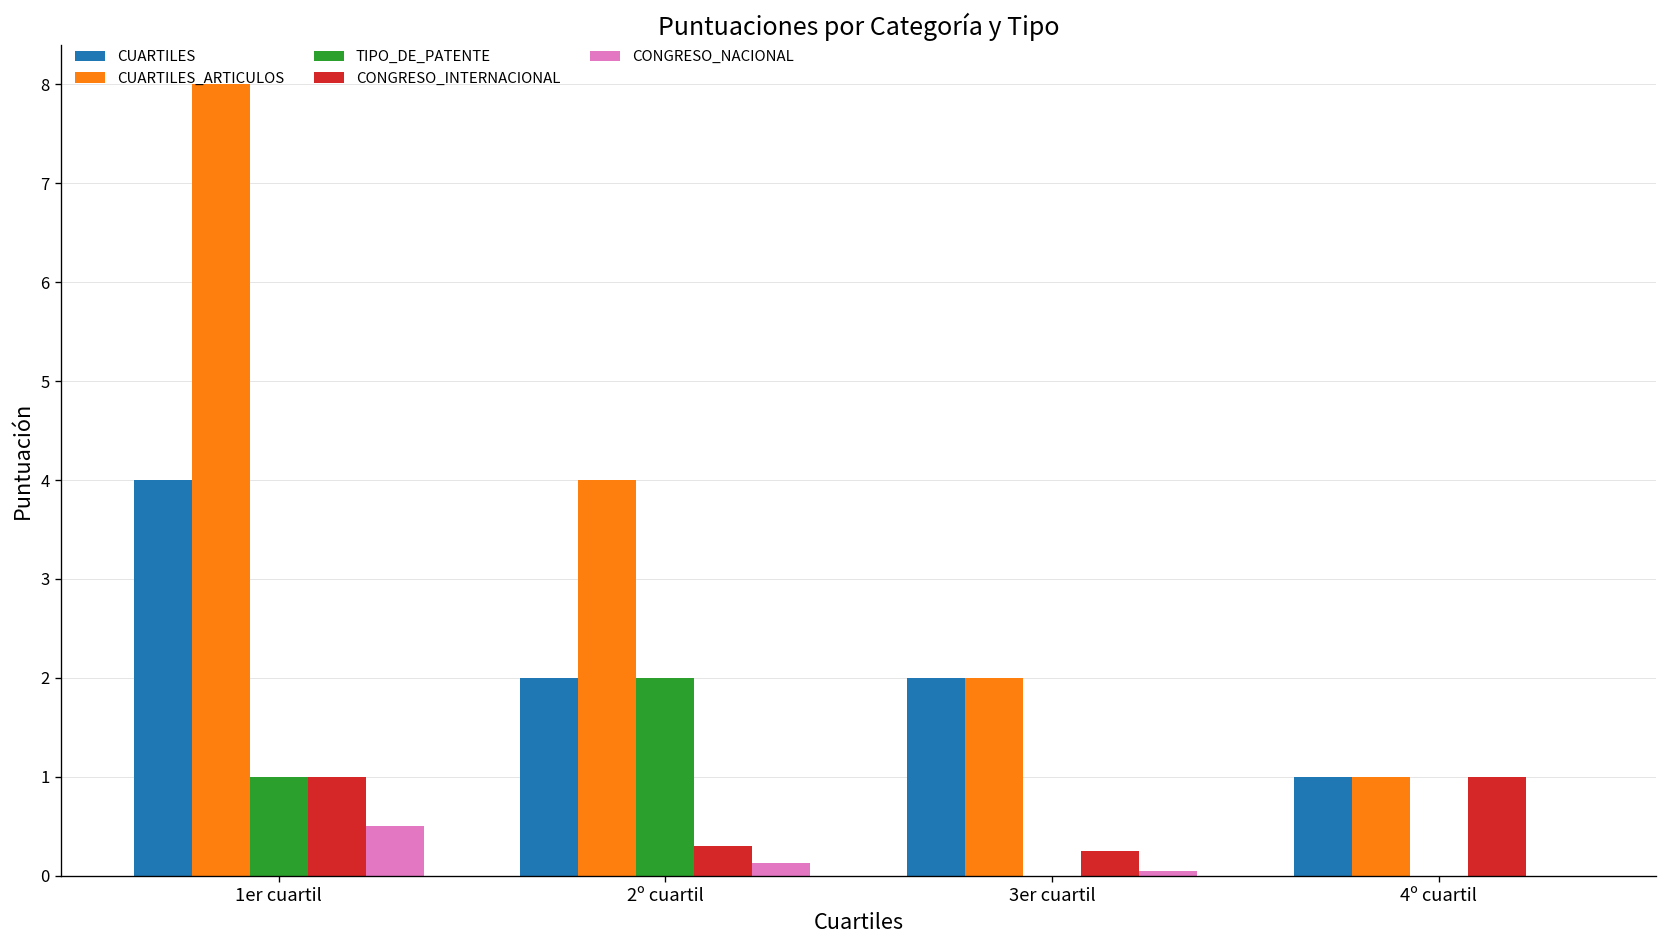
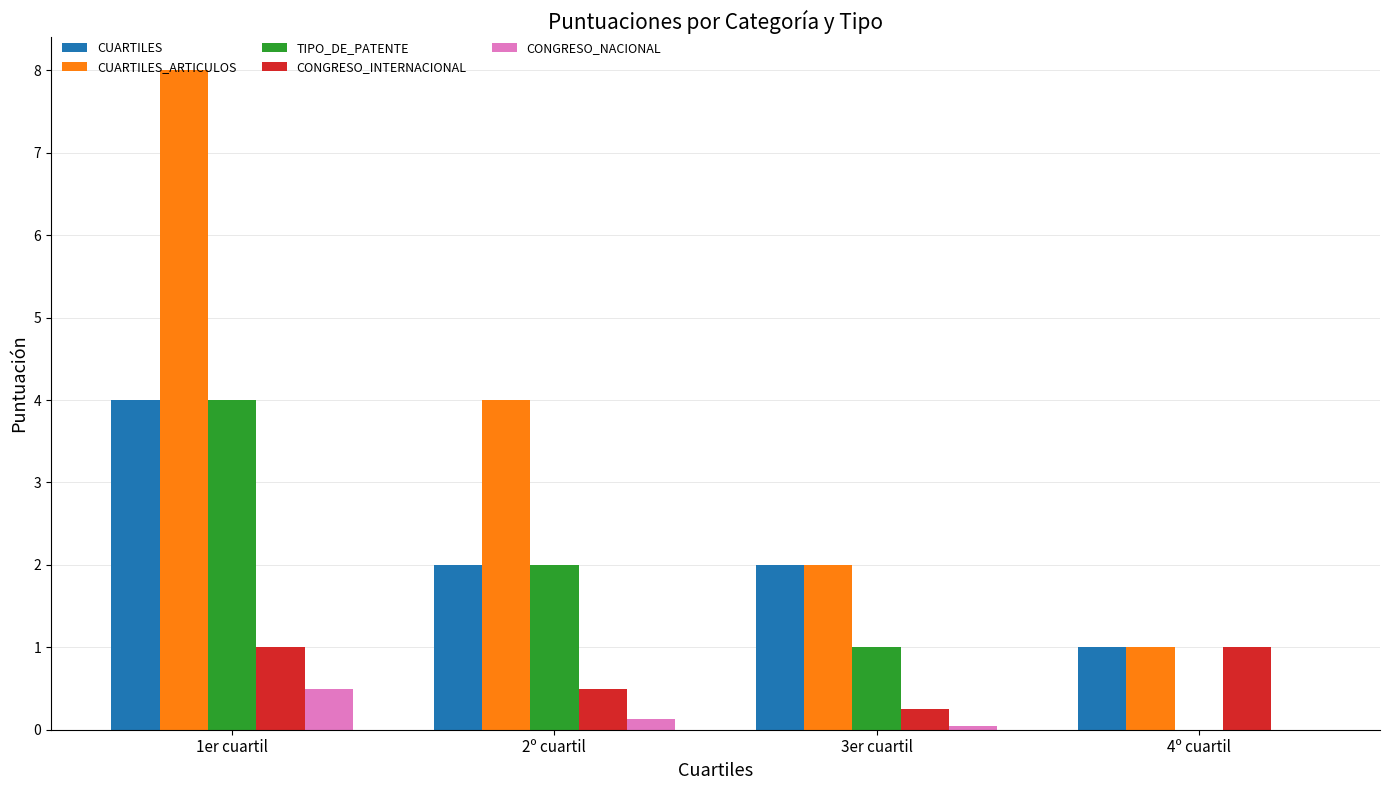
  {
    "CUARTILES": {
      "1er cuartil": 4.0,
      "2º cuartil": 2.0,
      "3er cuartil": 2.0,
      "4º cuartil": 1.0
    },
    "CUARTILES_ARTICULOS": {
      "1er cuartil": 8.0,
      "2º cuartil": 4.0,
      "3er cuartil": 2.0,
      "4º cuartil": 1.0
    },
    "TIPO_DE_PATENTE": {
-     "1er cuartil": 1,
+     "1er cuartil": 4,
      "2º cuartil": 2,
-     "3er cuartil": 0,
+     "3er cuartil": 1,
      "4º cuartil": 0
    },
    "CONGRESO_INTERNACIONAL": {
      "1er cuartil": 1.0,
-     "2º cuartil": 0.3,
+     "2º cuartil": 0.5,
      "3er cuartil": 0.3,
      "4º cuartil": 1.0
    },
    "CONGRESO_NACIONAL": {
      "1er cuartil": 0.5,
      "2º cuartil": 0.1,
      "3er cuartil": 0.1,
      "4º cuartil": 0.0
    }
  }
